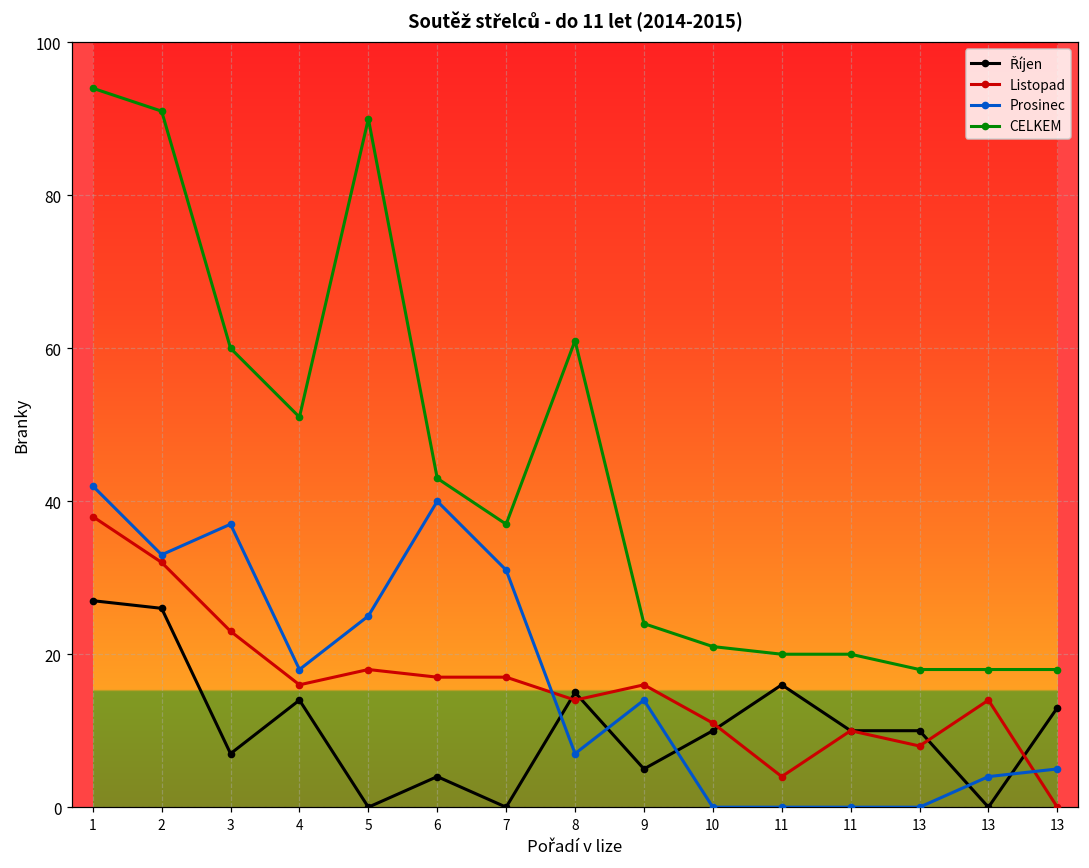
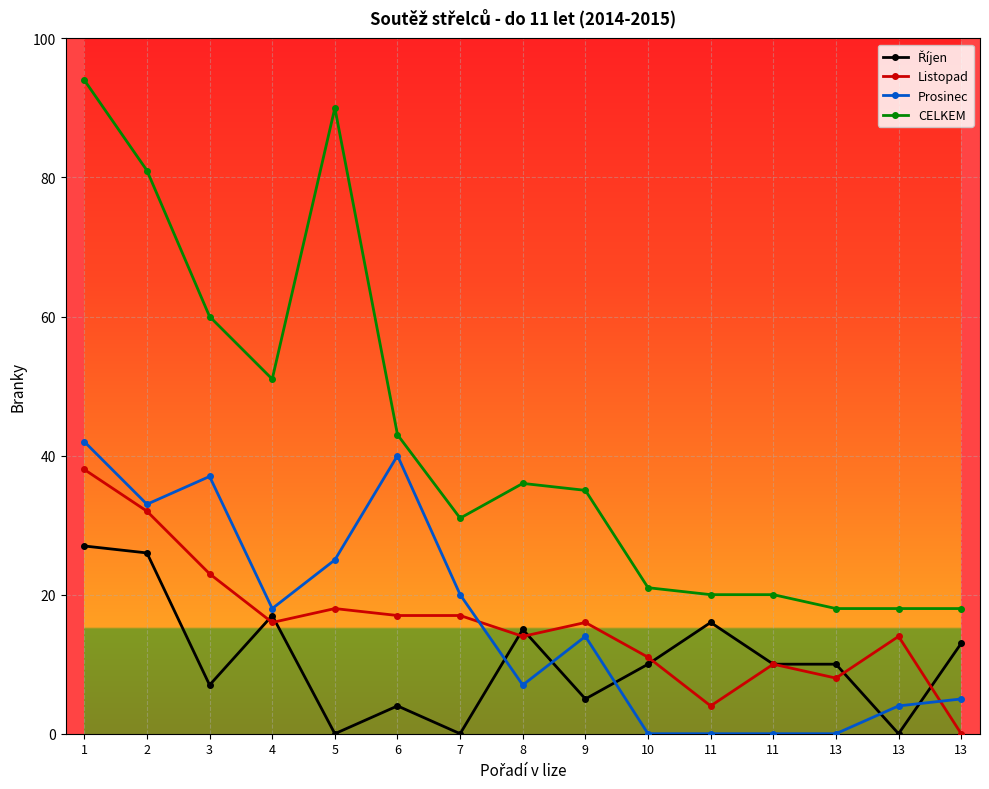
  {
    "Říjen": {
      "1": 27,
      "2": 26,
      "3": 7,
-     "4": 14,
+     "4": 17,
      "5": 0,
      "6": 4,
      "7": 0,
      "8": 15,
      "9": 5,
      "10": 10
    },
    "Listopad": {
      "1": 38,
      "2": 32,
      "3": 23,
      "4": 16,
      "5": 18,
      "6": 17,
      "7": 17,
      "8": 14,
      "9": 16,
      "10": 11
    },
    "Prosinec": {
      "1": 42,
      "2": 33,
      "3": 37,
      "4": 18,
      "5": 25,
      "6": 40,
-     "7": 31,
+     "7": 20,
      "8": 7,
      "9": 14,
      "10": 0
    },
    "CELKEM": {
      "1": 94,
-     "2": 91,
+     "2": 81,
      "3": 60,
      "4": 51,
      "5": 90,
      "6": 43,
-     "7": 37,
-     "8": 61,
-     "9": 24,
+     "7": 31,
+     "8": 36,
+     "9": 35,
      "10": 21
    }
  }
